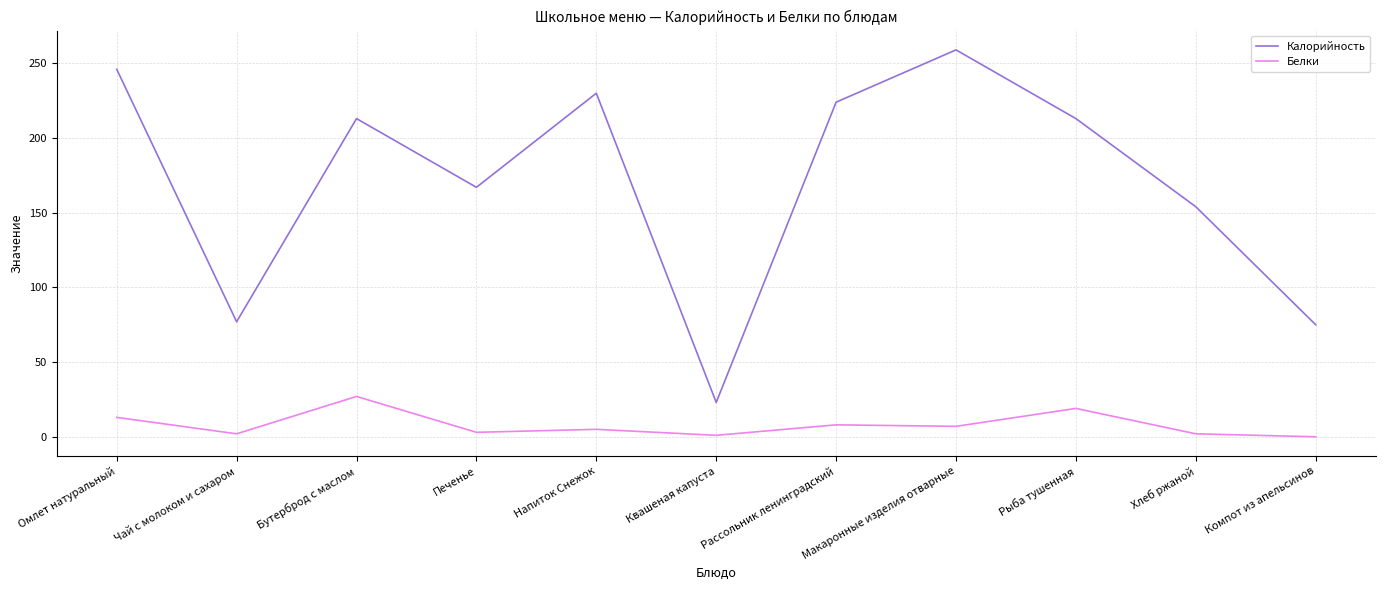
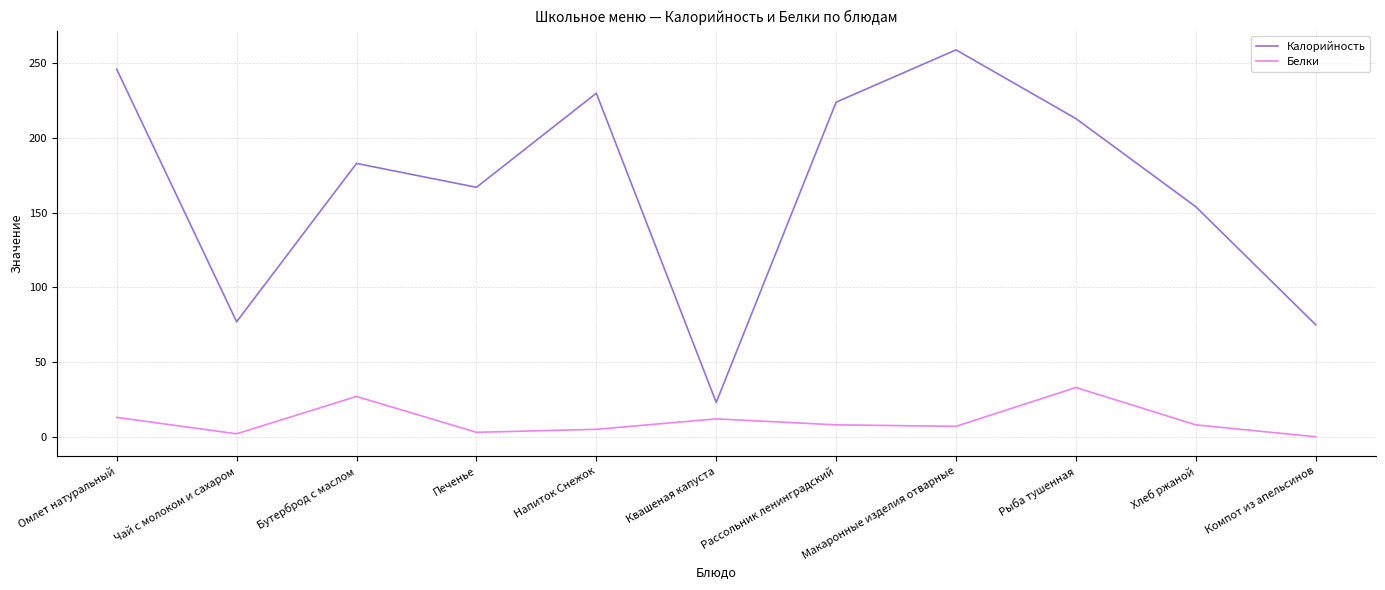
  {
    "Калорийность": {
      "Омлет натуральный": 246,
      "Чай с молоком и сахаром": 77,
-     "Бутерброд с маслом": 213,
+     "Бутерброд с маслом": 183,
      "Печенье": 167,
      "Напиток Снежок": 230,
      "Квашеная капуста": 23,
      "Рассольник ленинградский": 224,
      "Макаронные изделия отварные": 259,
      "Рыба тушенная": 213,
      "Хлеб ржаной": 154,
      "Компот из апельсинов": 75
    },
    "Белки": {
      "Омлет натуральный": 13,
      "Чай с молоком и сахаром": 2,
      "Бутерброд с маслом": 27,
      "Печенье": 3,
      "Напиток Снежок": 5,
-     "Квашеная капуста": 1,
+     "Квашеная капуста": 12,
      "Рассольник ленинградский": 8,
      "Макаронные изделия отварные": 7,
-     "Рыба тушенная": 19,
-     "Хлеб ржаной": 2,
+     "Рыба тушенная": 33,
+     "Хлеб ржаной": 8,
      "Компот из апельсинов": 0
    }
  }
